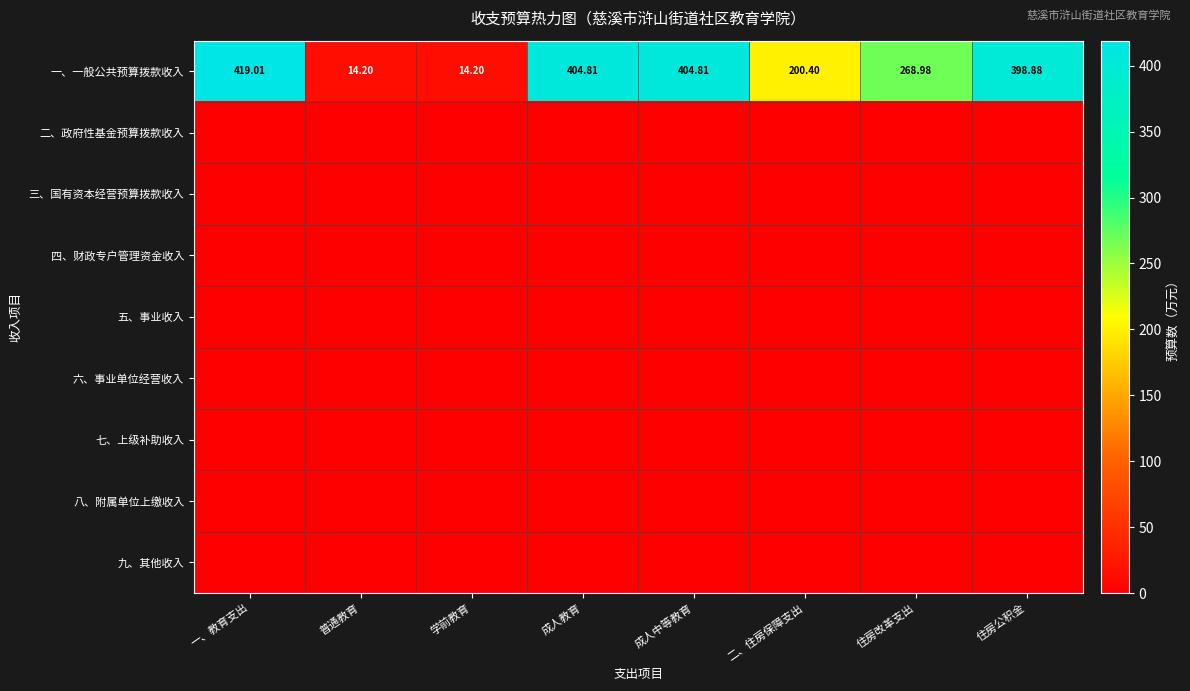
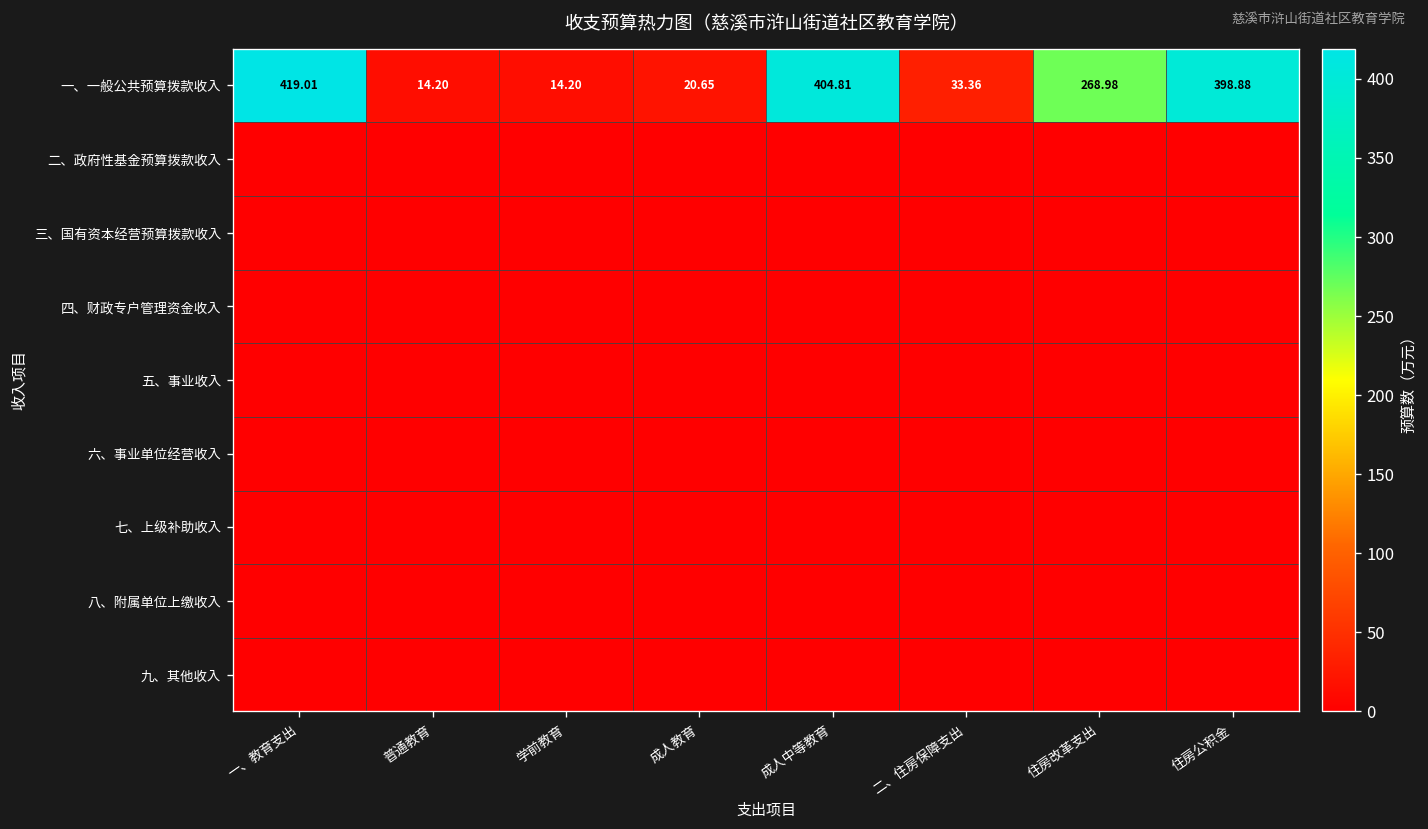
  {
    "一、一般公共预算拨款收入": {
      "一、教育支出": 419.01,
      "普通教育": 14.20,
      "学前教育": 14.20,
-     "成人教育": 404.81,
+     "成人教育": 20.65,
      "成人中等教育": 404.81,
-     "二、住房保障支出": 200.40,
+     "二、住房保障支出": 33.36,
      "住房改革支出": 268.98,
      "住房公积金": 398.88
    }
  }
